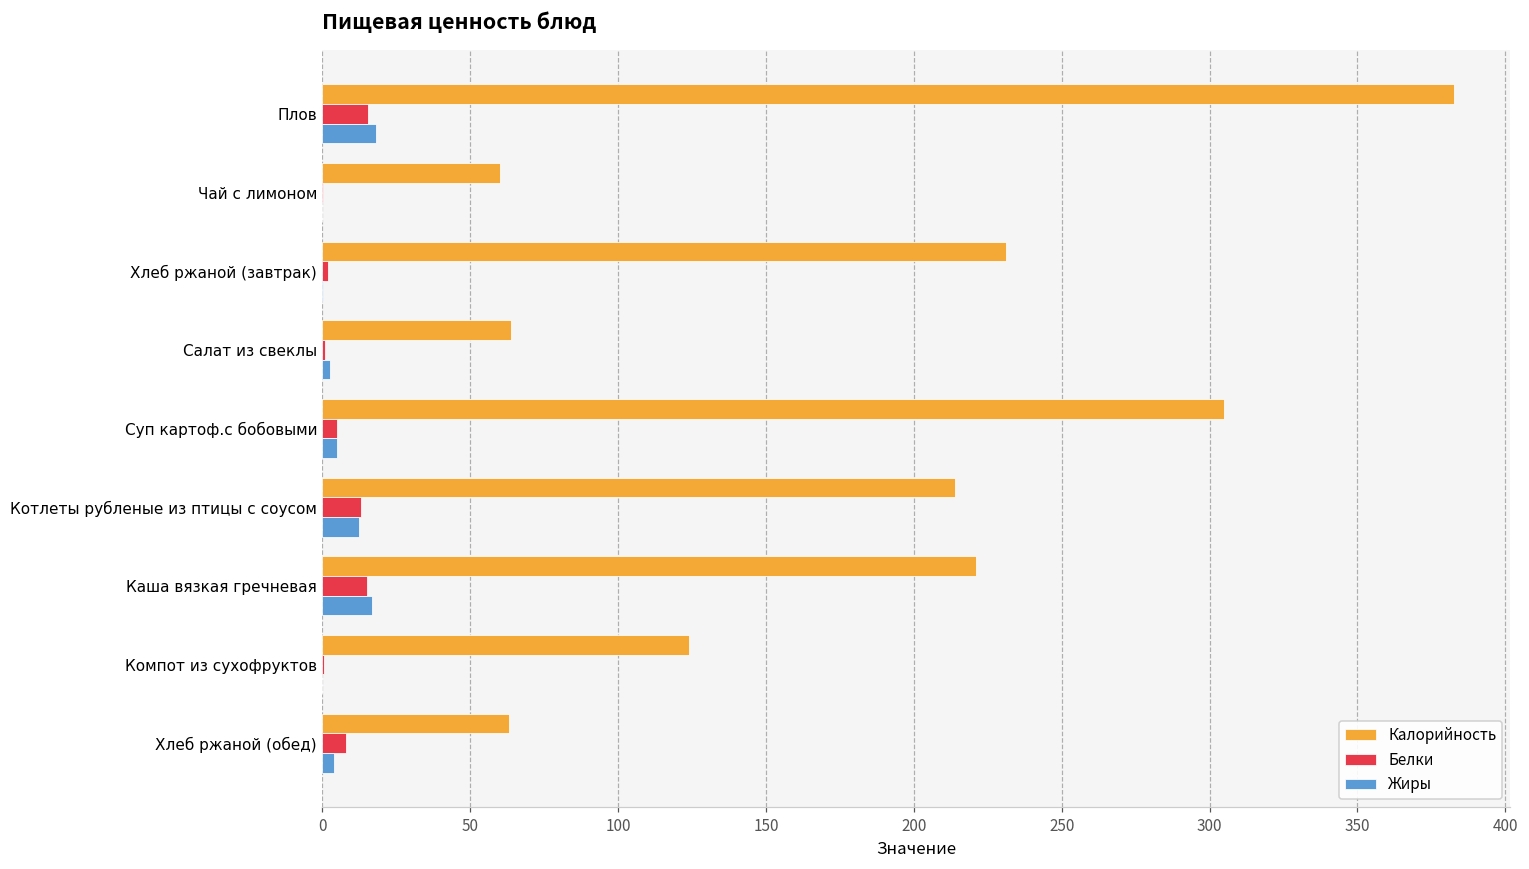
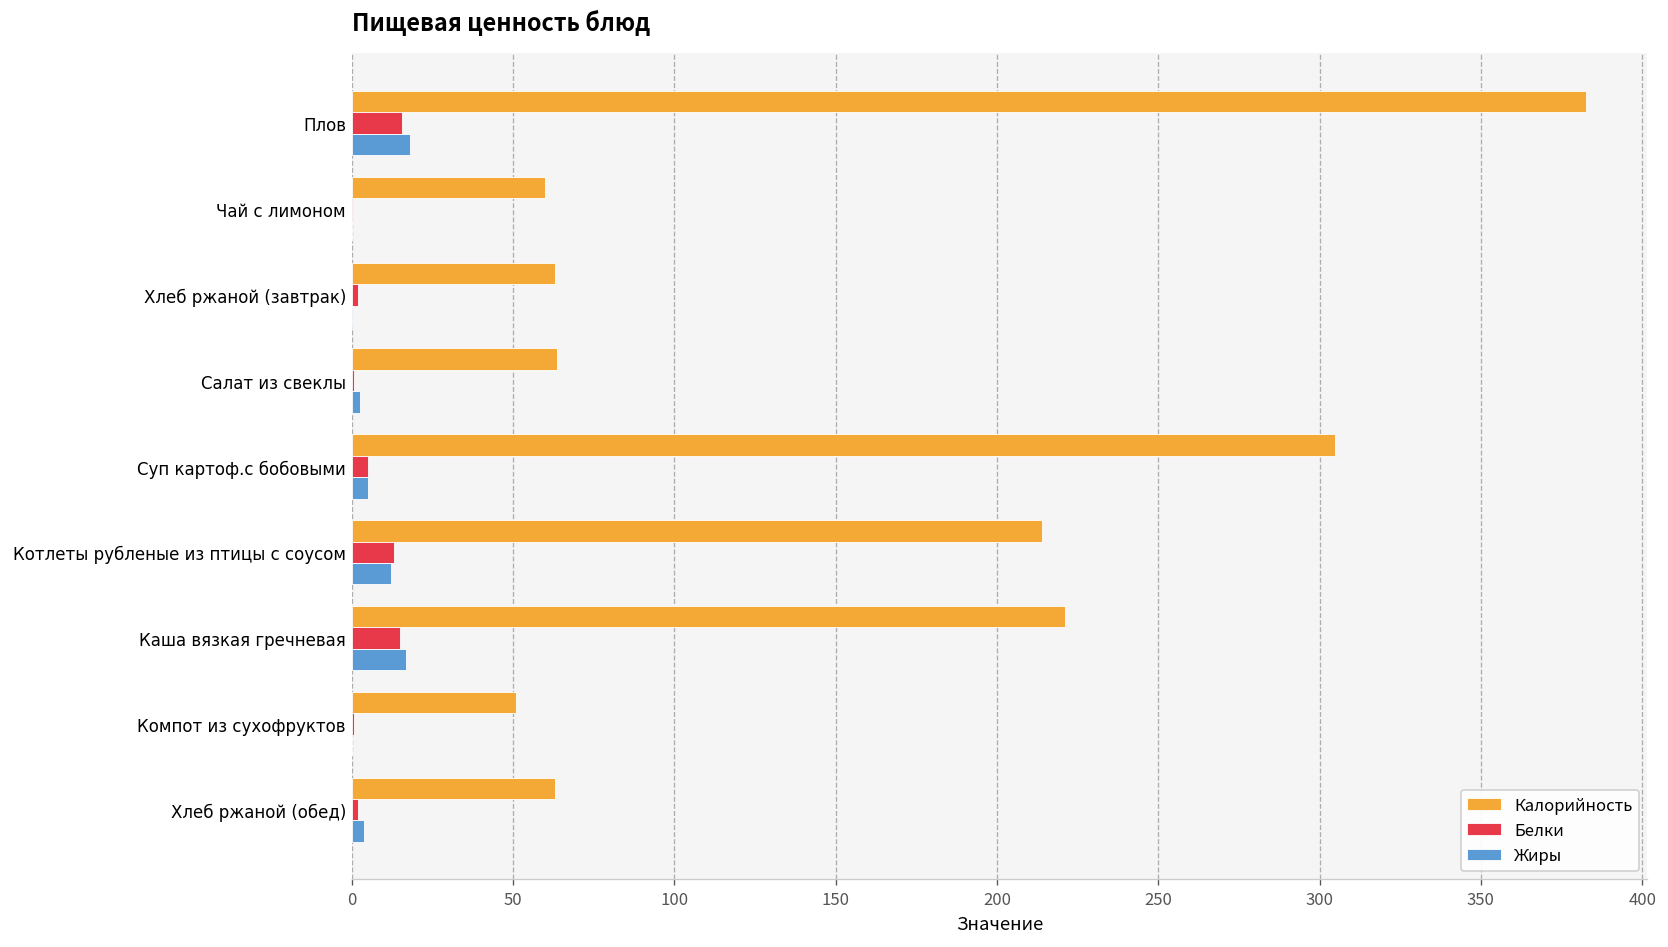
  {
    "Калорийность": {
      "Плов": 383,
      "Чай с лимоном": 60,
-     "Хлеб ржаной (завтрак)": 231,
+     "Хлеб ржаной (завтрак)": 63,
      "Салат из свеклы": 64,
      "Суп картоф.с бобовыми": 305,
      "Котлеты рубленые из птицы с соусом": 214,
      "Каша вязкая гречневая": 221,
-     "Компот из сухофруктов": 124,
+     "Компот из сухофруктов": 51,
      "Хлеб ржаной (обед)": 63
    },
    "Белки": {
      "Плов": 15,
      "Хлеб ржаной (завтрак)": 2,
      "Суп картоф.с бобовыми": 5,
      "Котлеты рубленые из птицы с соусом": 13,
      "Каша вязкая гречневая": 15,
-     "Хлеб ржаной (обед)": 8
+     "Хлеб ржаной (обед)": 2
    },
    "Жиры": {
      "Плов": 18,
      "Чай с лимоном": 0,
      "Салат из свеклы": 2,
      "Суп картоф.с бобовыми": 5,
      "Котлеты рубленые из птицы с соусом": 12,
      "Каша вязкая гречневая": 17,
      "Компот из сухофруктов": 0,
      "Хлеб ржаной (обед)": 4
    }
  }
